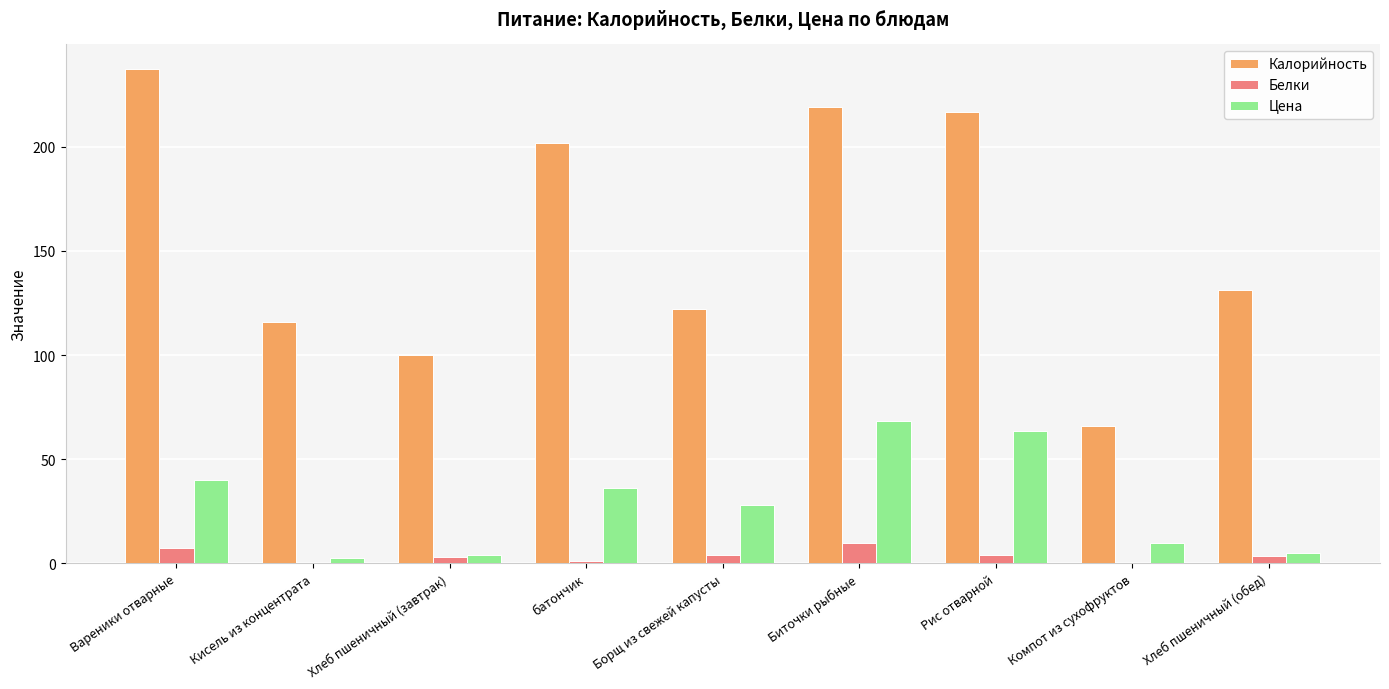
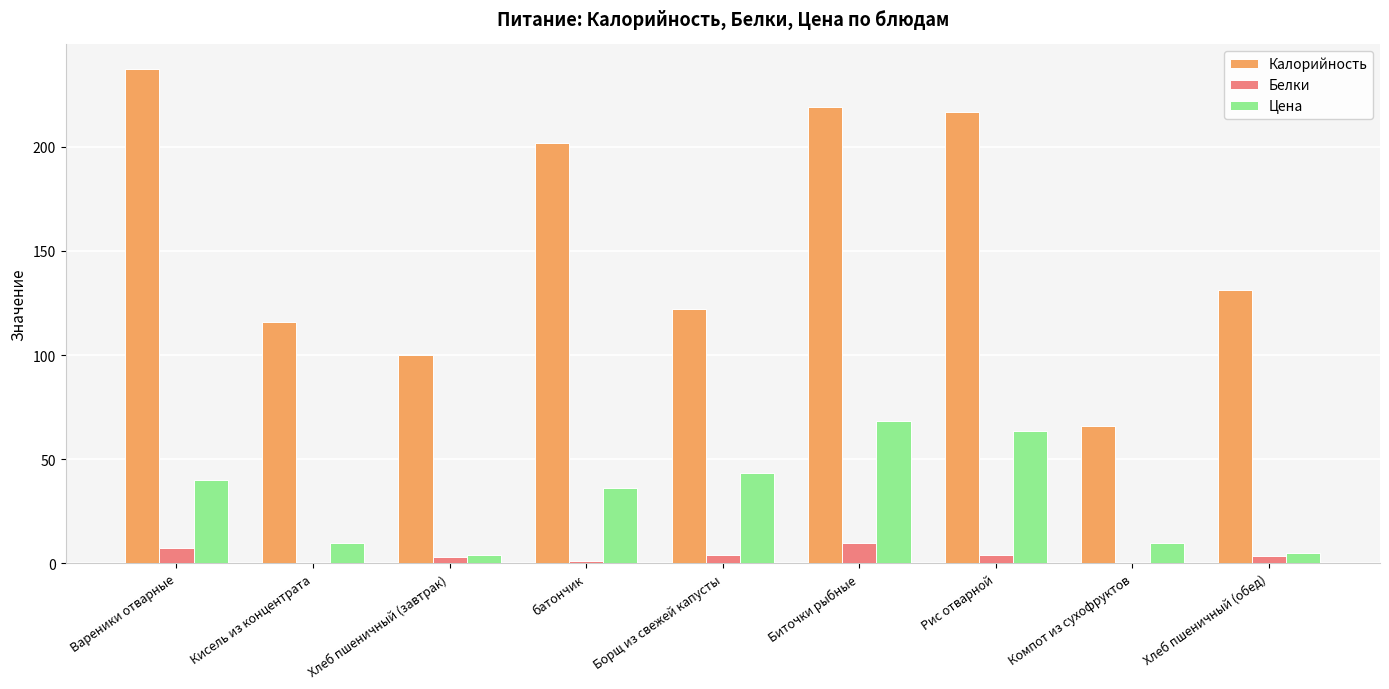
  {
    "Цена": {
      "Вареники отварные": 40,
-     "Кисель из концентрата": 3,
+     "Кисель из концентрата": 10,
      "Хлеб пшеничный (завтрак)": 4,
      "батончик": 36,
-     "Борщ из свежей капусты": 28,
+     "Борщ из свежей капусты": 43,
      "Биточки рыбные": 68,
      "Рис отварной": 64,
      "Компот из сухофруктов": 10,
      "Хлеб пшеничный (обед)": 5
    }
  }
